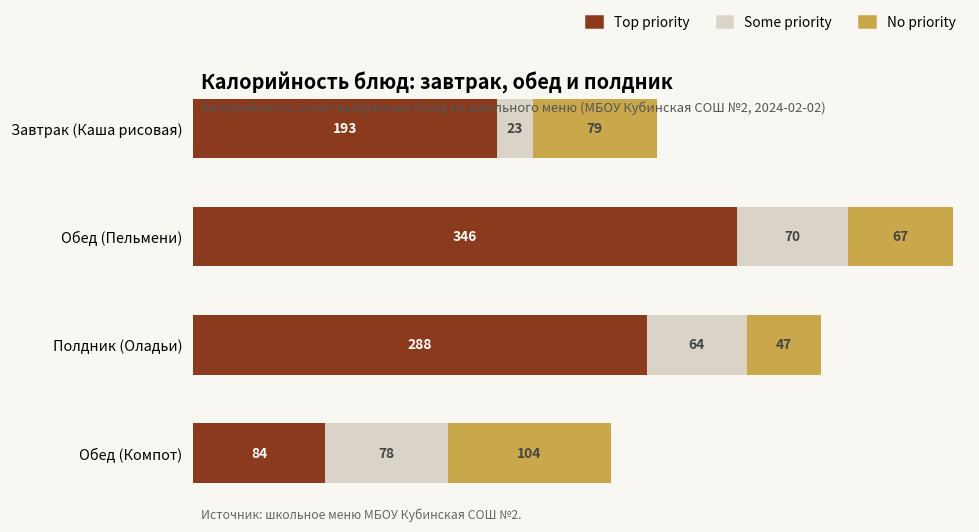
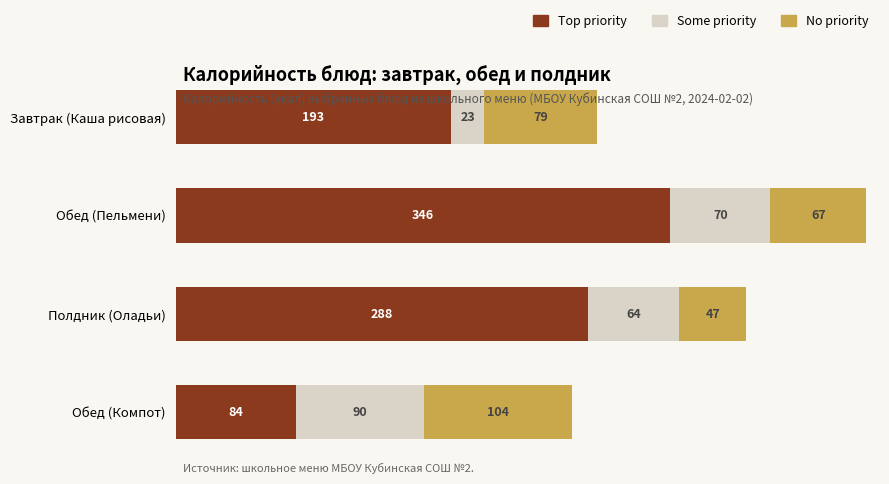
  {
    "Top priority": {
      "Завтрак (Каша рисовая)": 193,
      "Обед (Пельмени)": 346,
      "Полдник (Оладьи)": 288,
      "Обед (Компот)": 84
    },
    "Some priority": {
      "Завтрак (Каша рисовая)": 23,
      "Обед (Пельмени)": 70,
      "Полдник (Оладьи)": 64,
-     "Обед (Компот)": 78
+     "Обед (Компот)": 90
    },
    "No priority": {
      "Завтрак (Каша рисовая)": 79,
      "Обед (Пельмени)": 67,
      "Полдник (Оладьи)": 47,
      "Обед (Компот)": 104
    }
  }
